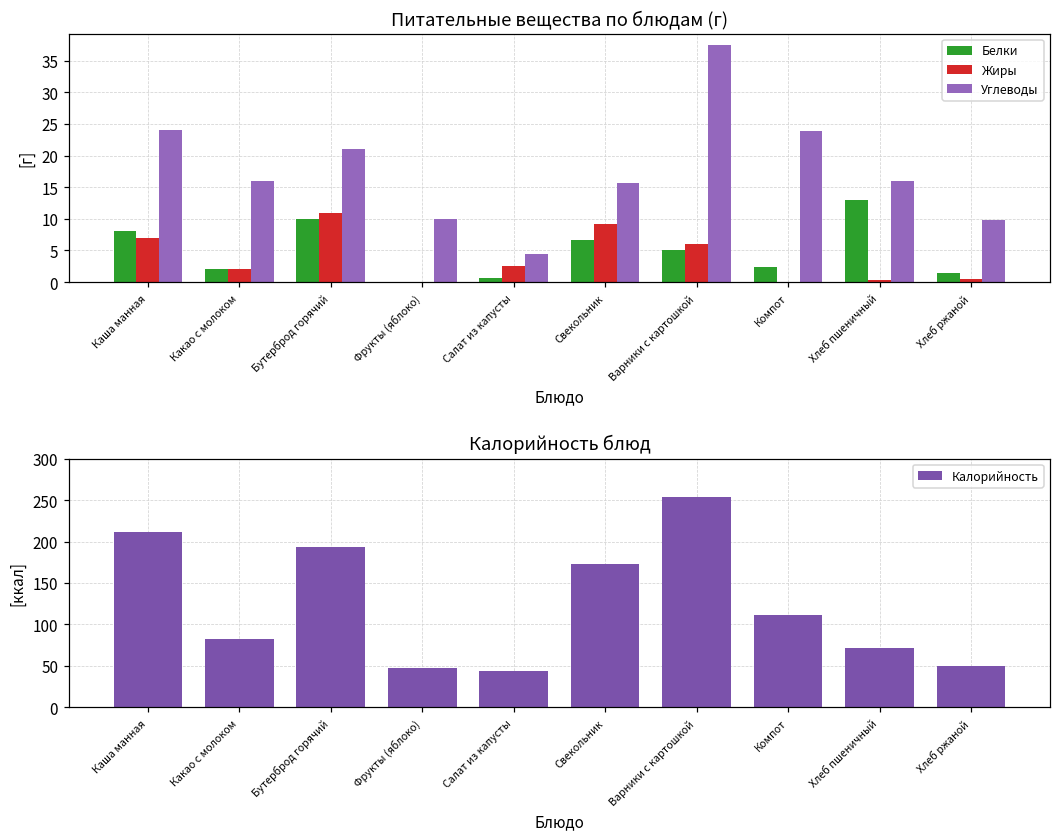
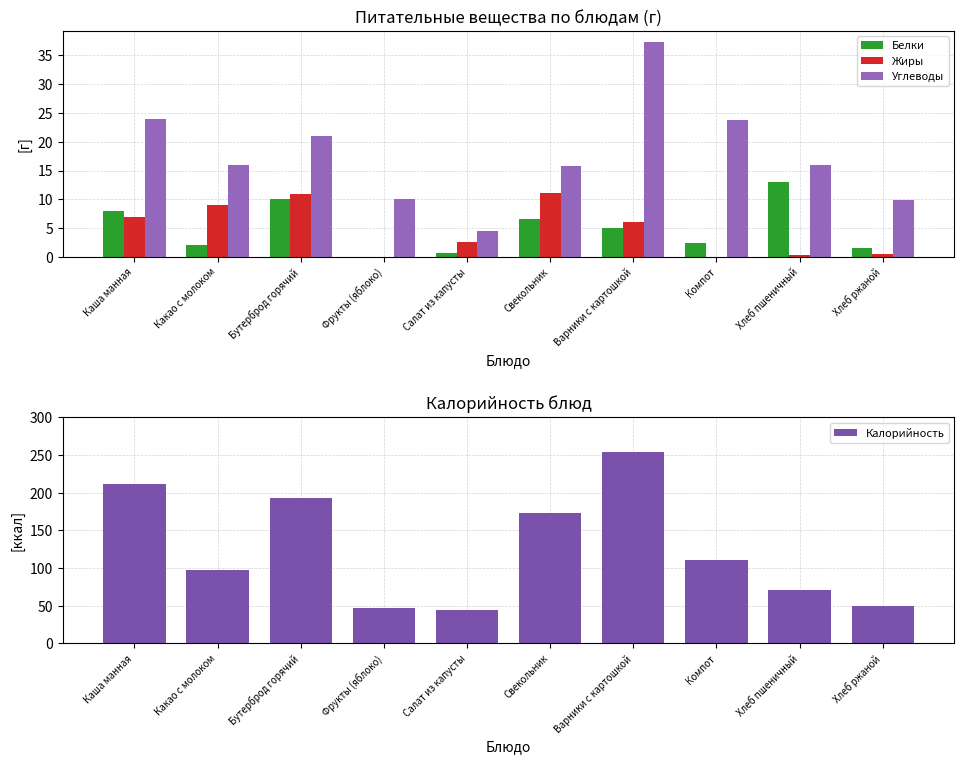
  {
    "Питательные вещества по блюдам (г)": {
      "Белки": {
        "Каша манная": 8,
        "Какао с молоком": 2,
        "Бутерброд горячий": 10,
        "Фрукты (яблоко)": 0,
        "Салат из капусты": 1,
        "Свекольник": 7,
        "Варники с картошкой": 5,
        "Компот": 2,
        "Хлеб пшеничный": 13,
        "Хлеб ржаной": 2
      },
      "Жиры": {
        "Каша манная": 7,
-       "Какао с молоком": 2,
+       "Какао с молоком": 9,
        "Бутерброд горячий": 11,
        "Фрукты (яблоко)": 0,
        "Салат из капусты": 3,
-       "Свекольник": 9,
+       "Свекольник": 11,
        "Варники с картошкой": 6,
        "Хлеб ржаной": 1
      },
      "Углеводы": {
        "Каша манная": 24,
        "Какао с молоком": 16,
        "Бутерброд горячий": 21,
        "Фрукты (яблоко)": 10,
        "Салат из капусты": 5,
        "Свекольник": 16,
        "Варники с картошкой": 37,
        "Компот": 24,
        "Хлеб пшеничный": 16,
        "Хлеб ржаной": 10
      }
    },
    "Калорийность блюд": {
      "Каша манная": 210,
-     "Какао с молоком": 80,
+     "Какао с молоком": 100,
      "Бутерброд горячий": 190,
      "Фрукты (яблоко)": 50,
      "Салат из капусты": 40,
      "Свекольник": 170,
      "Варники с картошкой": 250,
      "Компот": 110,
      "Хлеб пшеничный": 70,
      "Хлеб ржаной": 50
    }
  }
